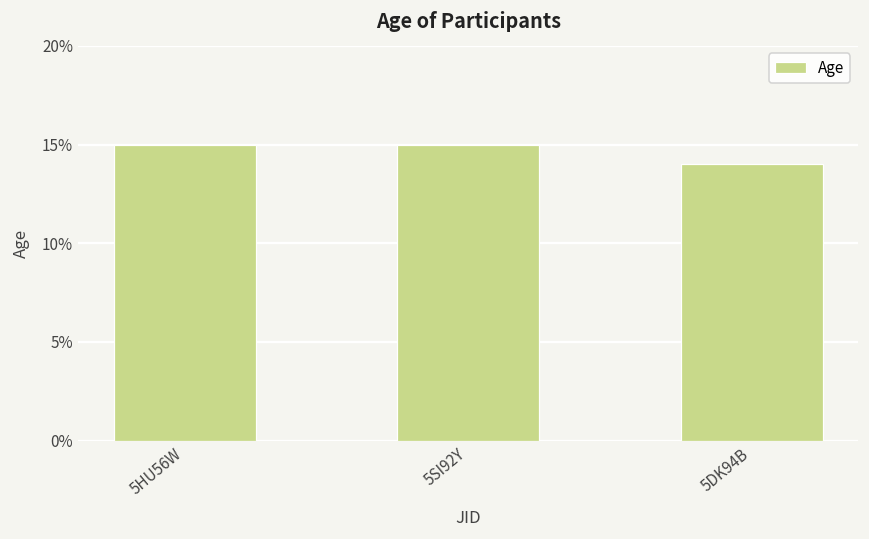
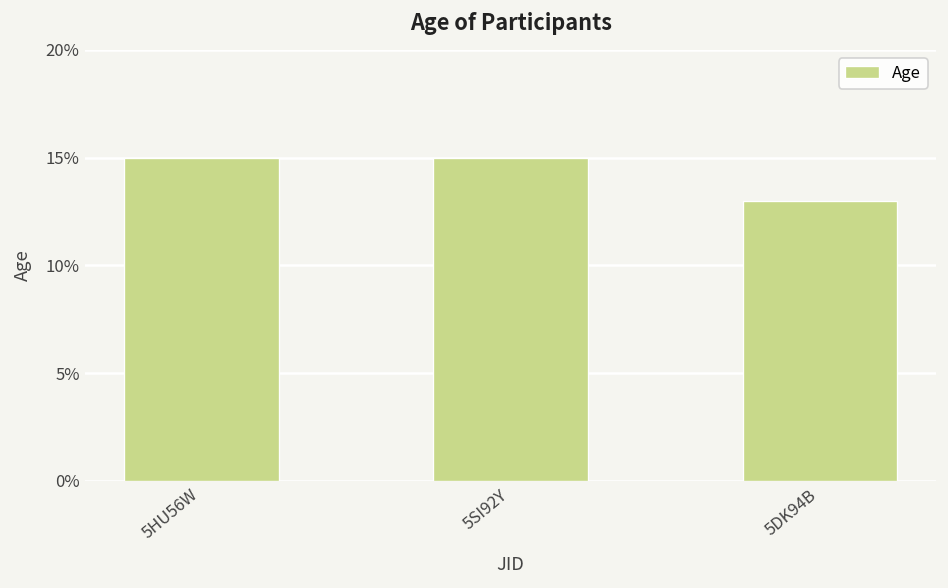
  {
    "5HU56W": "15%",
    "5SI92Y": "15%",
-   "5DK94B": "14%"
+   "5DK94B": "13%"
  }
